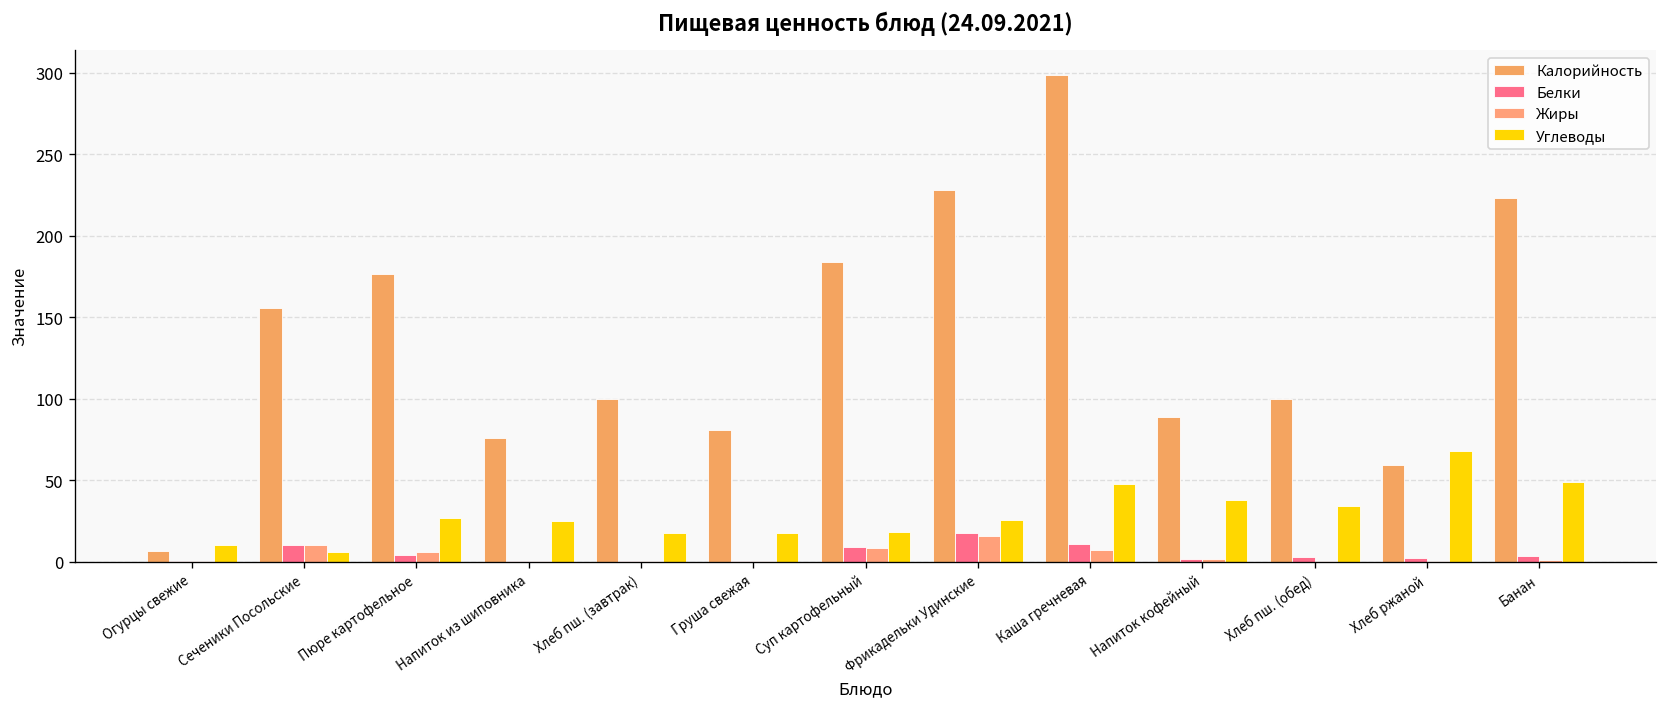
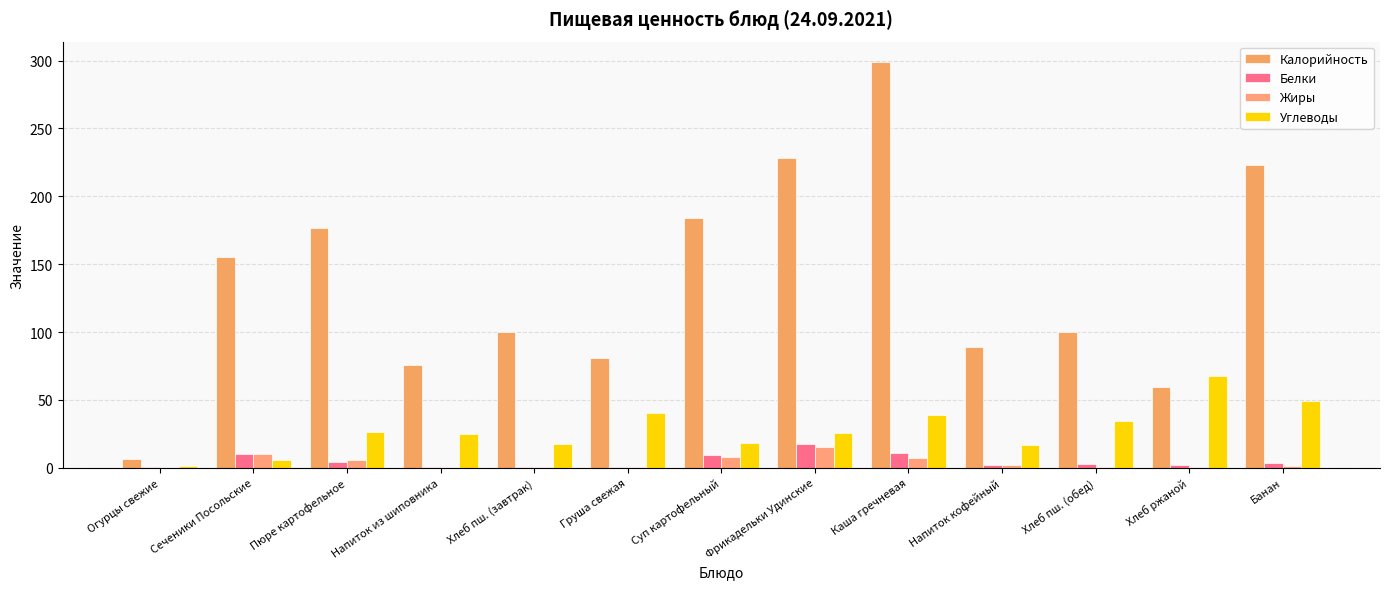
  {
    "Углеводы": {
-     "Огурцы свежие": 10,
+     "Огурцы свежие": 1,
      "Сеченики Посольские": 6,
      "Пюре картофельное": 27,
      "Напиток из шиповника": 25,
      "Хлеб пш. (завтрак)": 17,
-     "Груша свежая": 18,
+     "Груша свежая": 40,
      "Суп картофельный": 18,
      "Фрикадельки Удинские": 25,
-     "Каша гречневая": 48,
-     "Напиток кофейный": 38,
+     "Каша гречневая": 39,
+     "Напиток кофейный": 17,
      "Хлеб пш. (обед)": 34,
      "Хлеб ржаной": 68,
      "Банан": 49
    }
  }
